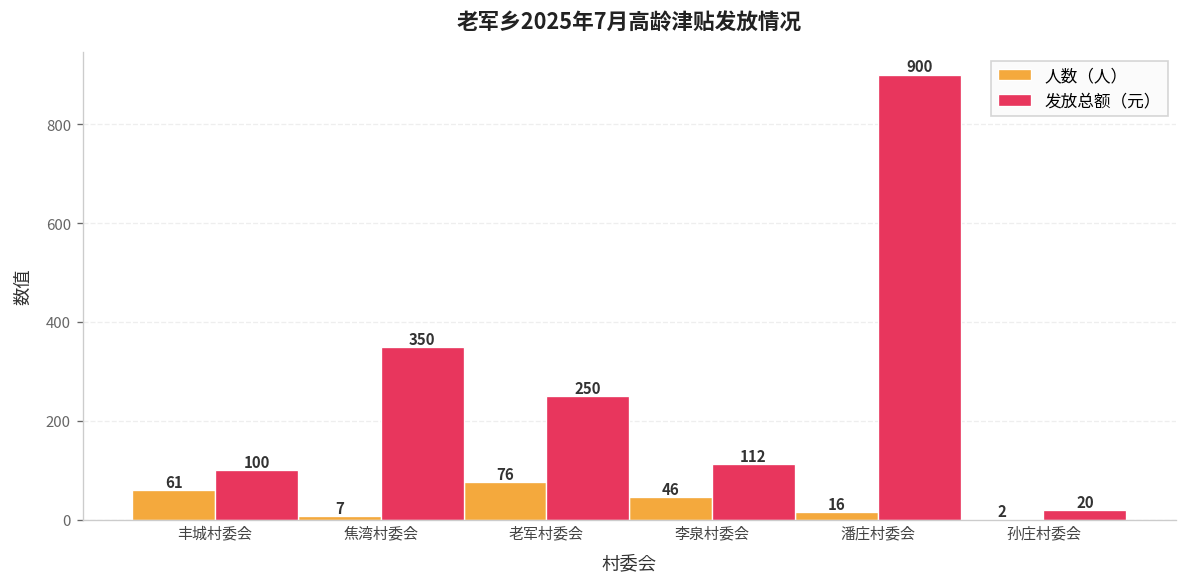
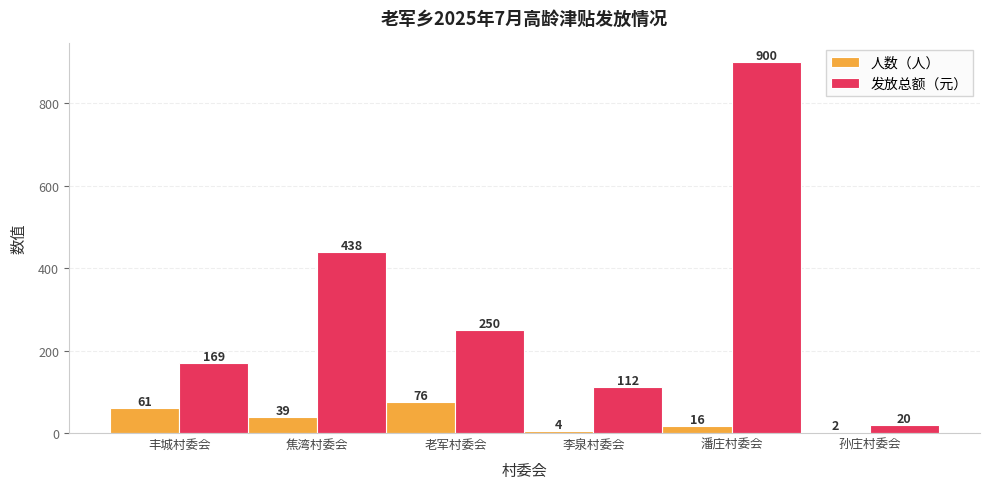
  {
    "人数（人）": {
      "丰城村委会": 61,
-     "焦湾村委会": 7,
+     "焦湾村委会": 39,
      "老军村委会": 76,
-     "李泉村委会": 46,
+     "李泉村委会": 4,
      "潘庄村委会": 16,
      "孙庄村委会": 2
    },
    "发放总额（元）": {
-     "丰城村委会": 100,
-     "焦湾村委会": 350,
+     "丰城村委会": 169,
+     "焦湾村委会": 438,
      "老军村委会": 250,
      "李泉村委会": 112,
      "潘庄村委会": 900,
      "孙庄村委会": 20
    }
  }
